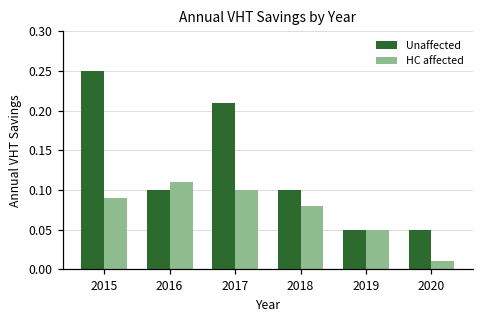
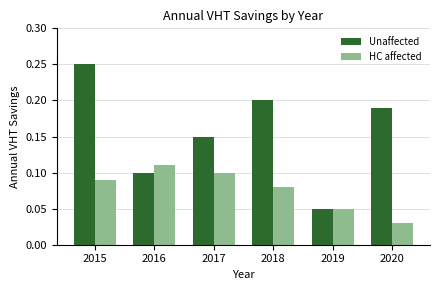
  {
    "Unaffected": {
      "2015": 0.25,
      "2016": 0.10,
-     "2017": 0.21,
-     "2018": 0.1,
+     "2017": 0.15,
+     "2018": 0.2,
      "2019": 0.05,
-     "2020": 0.05
+     "2020": 0.19
    },
    "HC affected": {
      "2015": 0.09,
      "2016": 0.11,
      "2017": 0.10,
      "2018": 0.08,
      "2019": 0.05,
-     "2020": 0.01
+     "2020": 0.03
    }
  }
